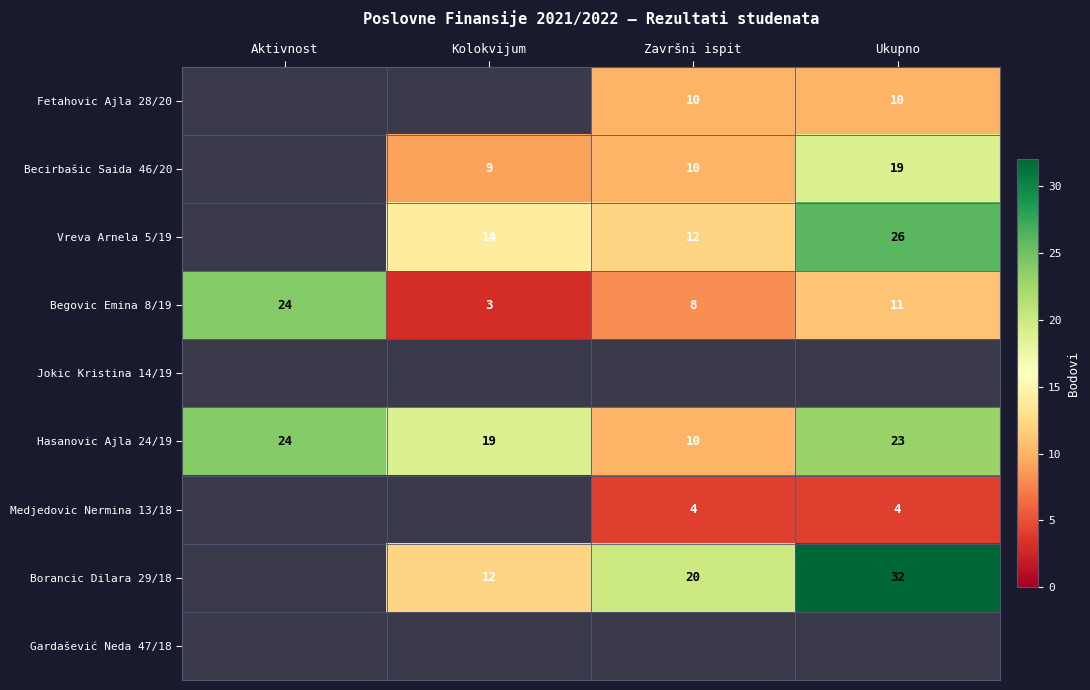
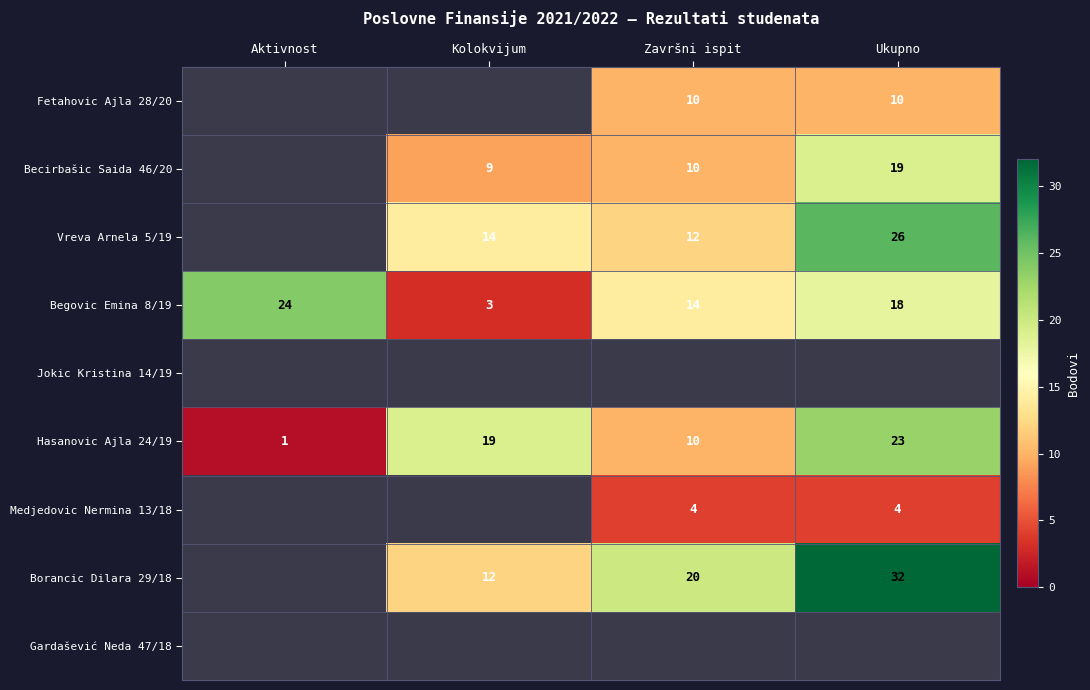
  {
    "Fetahovic Ajla 28/20": {
      "Završni ispit": 10,
      "Ukupno": 10
    },
    "Becirbašic Saida 46/20": {
      "Kolokvijum": 9,
      "Završni ispit": 10,
      "Ukupno": 19
    },
    "Vreva Arnela 5/19": {
      "Kolokvijum": 14,
      "Završni ispit": 12,
      "Ukupno": 26
    },
    "Begovic Emina 8/19": {
      "Aktivnost": 24,
      "Kolokvijum": 3,
-     "Završni ispit": 8,
-     "Ukupno": 11
+     "Završni ispit": 14,
+     "Ukupno": 18
    },
    "Hasanovic Ajla 24/19": {
-     "Aktivnost": 24,
+     "Aktivnost": 1,
      "Kolokvijum": 19,
      "Završni ispit": 10,
      "Ukupno": 23
    },
    "Medjedovic Nermina 13/18": {
      "Završni ispit": 4,
      "Ukupno": 4
    },
    "Borancic Dilara 29/18": {
      "Kolokvijum": 12,
      "Završni ispit": 20,
      "Ukupno": 32
    }
  }
